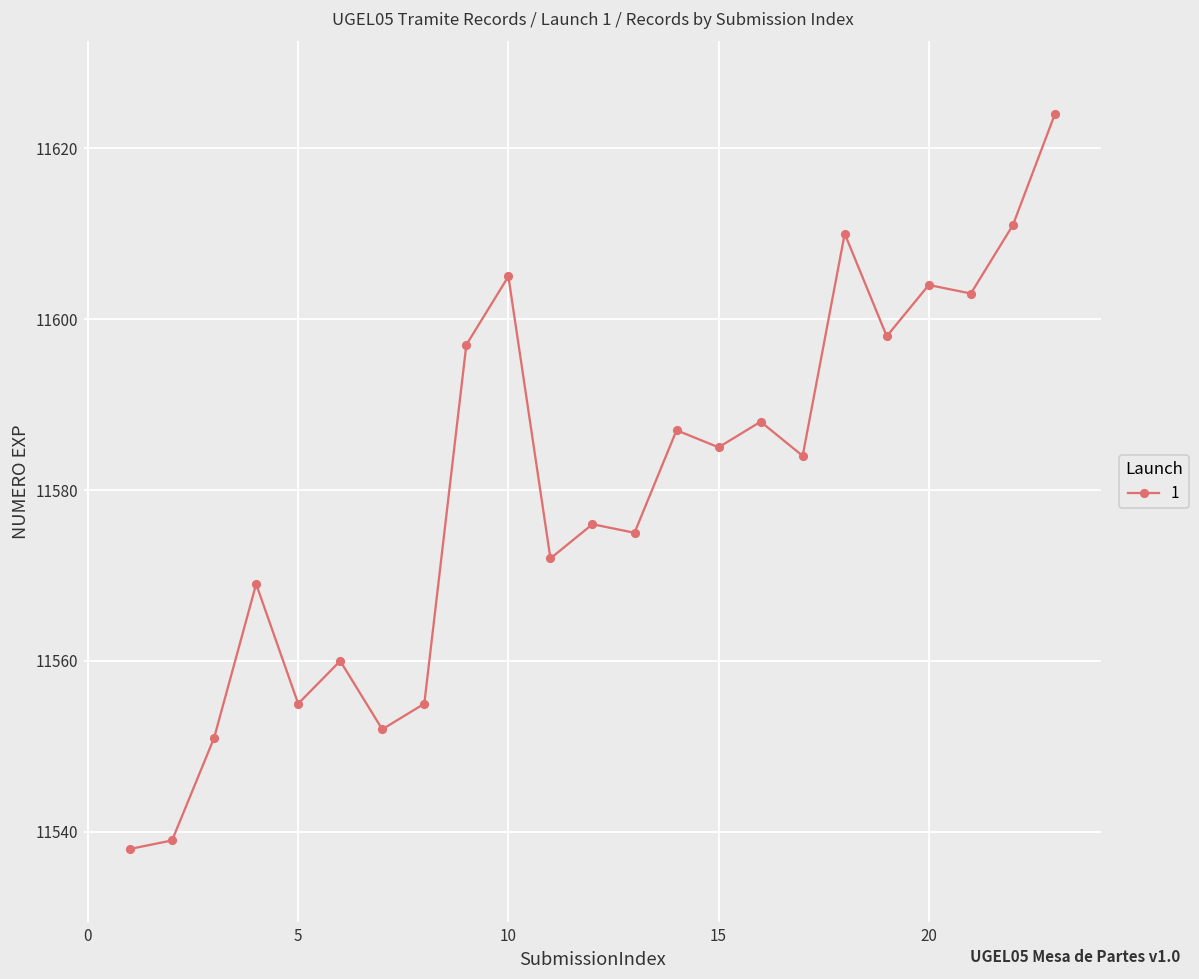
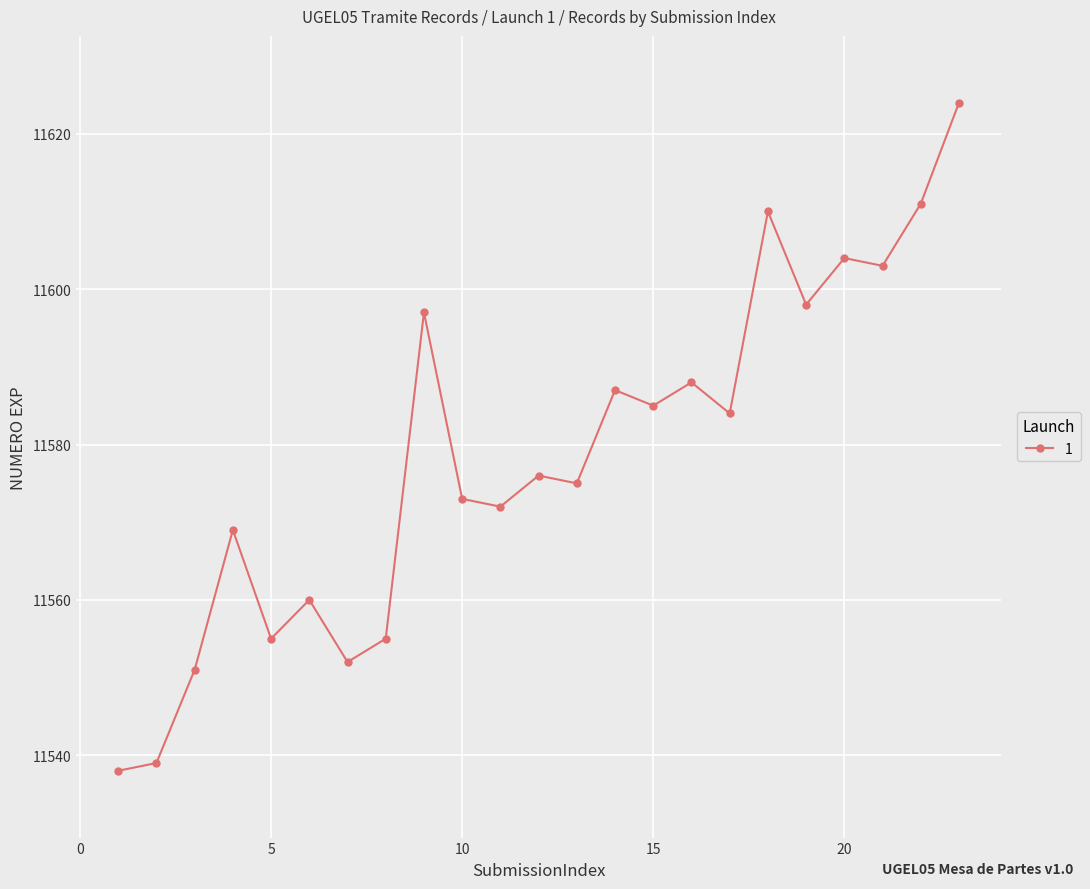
  {
    "5": 11555,
-   "10": 11605,
+   "10": 11573,
    "15": 11585,
    "20": 11604
  }
